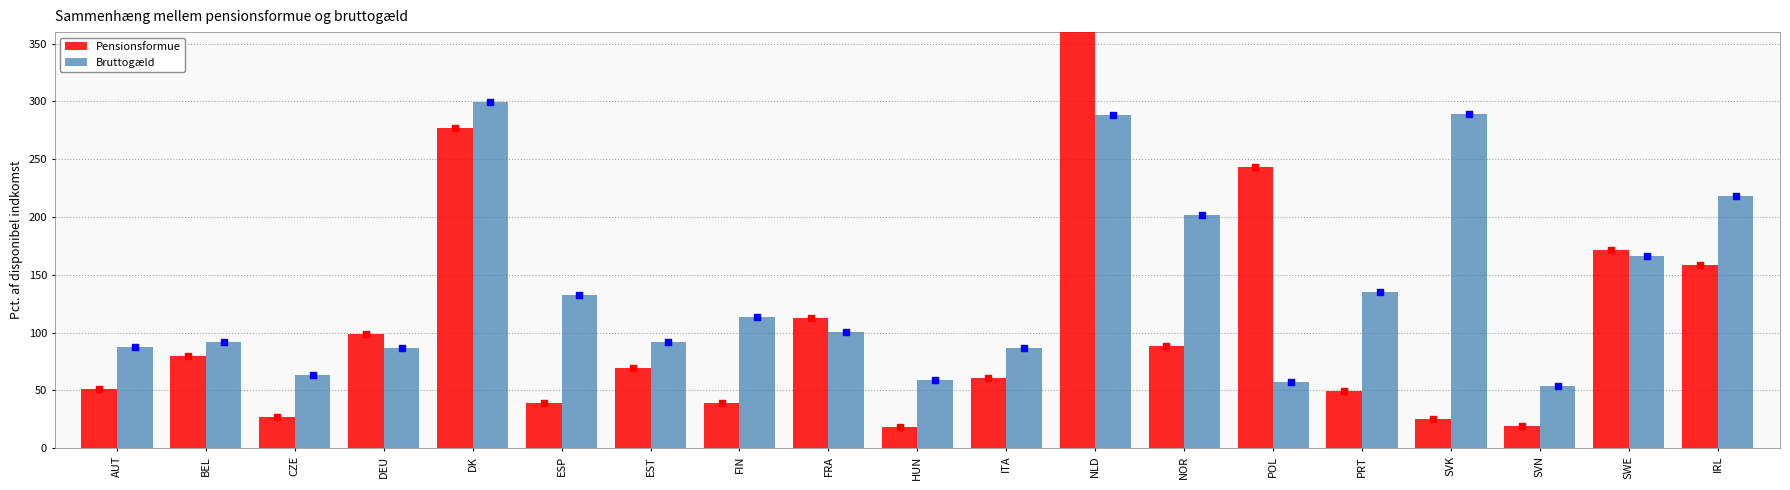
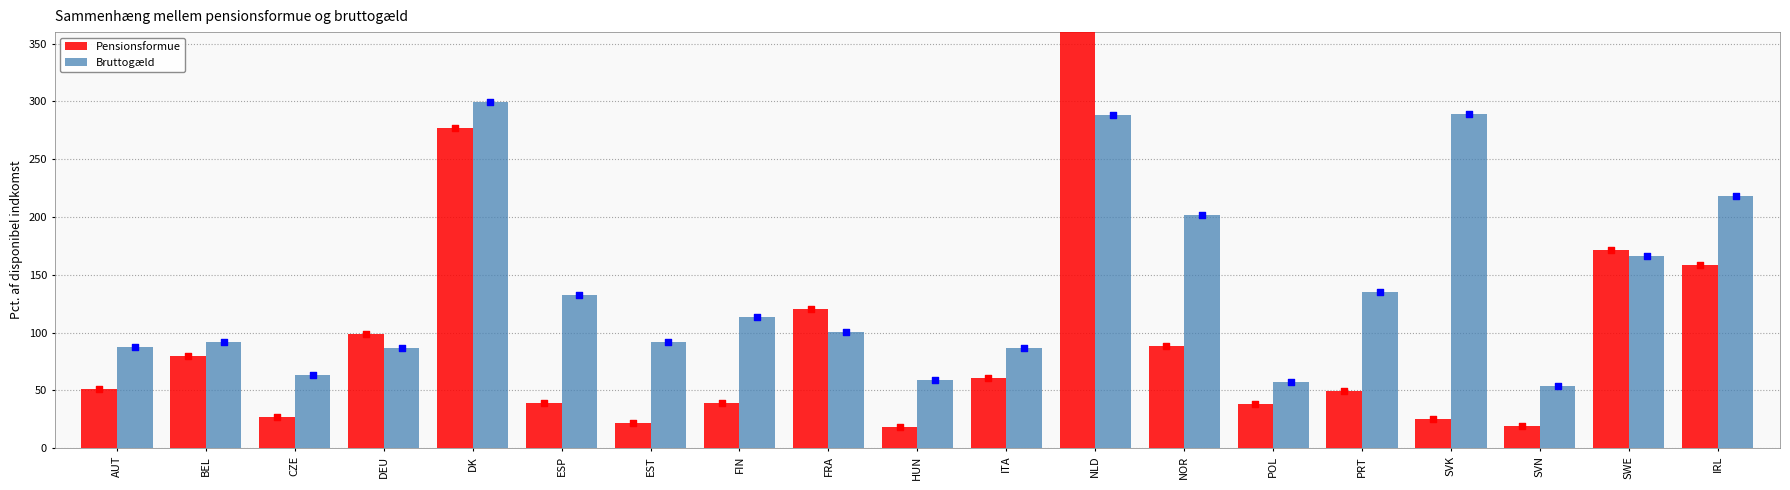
  {
    "Pensionsformue": {
      "AUT": 51,
      "BEL": 80,
      "CZE": 27,
      "DEU": 98,
      "DK": 277,
      "ESP": 39,
-     "EST": 70,
+     "EST": 22,
      "FIN": 39,
-     "FRA": 113,
+     "FRA": 120,
      "HUN": 19,
      "ITA": 61,
      "NOR": 88,
-     "POL": 243,
+     "POL": 38,
      "PRT": 50,
      "SVK": 25,
      "SVN": 19,
      "SWE": 171,
      "IRL": 159
    },
    "Bruttogæld": {
      "AUT": 88,
      "BEL": 92,
      "CZE": 63,
      "DEU": 87,
      "DK": 300,
      "ESP": 132,
      "EST": 92,
      "FIN": 114,
      "FRA": 101,
      "HUN": 59,
      "ITA": 87,
      "NLD": 289,
      "NOR": 201,
      "POL": 58,
      "PRT": 135,
      "SVK": 289,
      "SVN": 53,
      "SWE": 167,
      "IRL": 218
    }
  }
